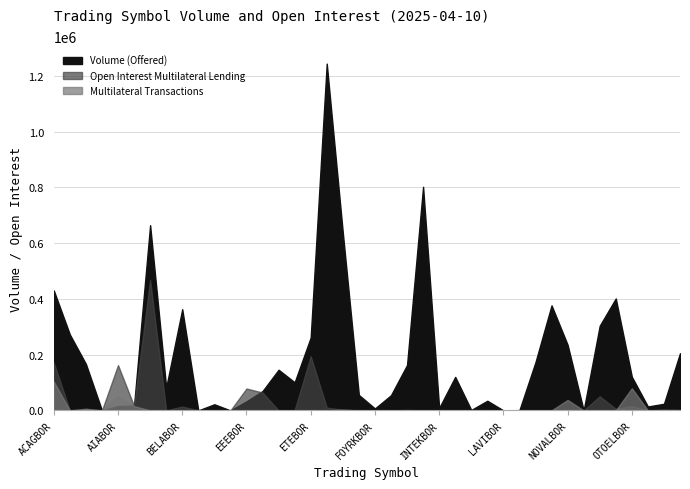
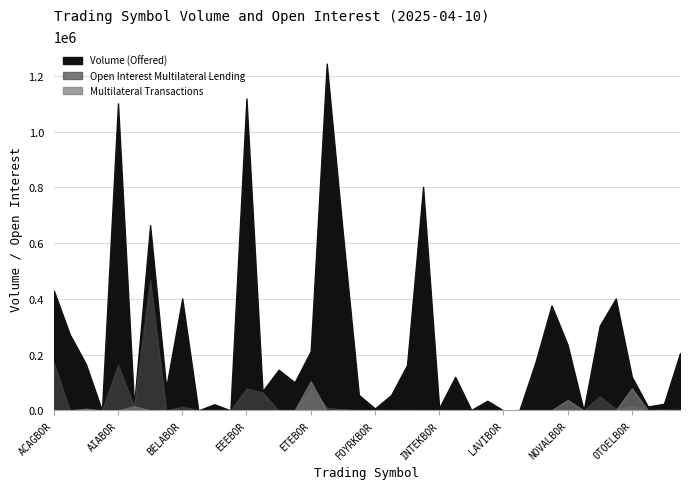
  {
    "Volume (Offered)": {
      "ACAGBOR": 430000,
-     "AIABOR": 20000,
-     "BELABOR": 360000,
-     "EEEBOR": 30000,
-     "ETEBOR": 260000,
+     "AIABOR": 1100000,
+     "BELABOR": 400000,
+     "EEEBOR": 1120000,
+     "ETEBOR": 210000,
      "NOVALBOR": 240000,
      "OTOELBOR": 120000
    },
    "Open Interest Multilateral Lending": {
      "ACAGBOR": 170000,
      "AIABOR": 160000,
      "BELABOR": 10000,
      "EEEBOR": 80000,
-     "ETEBOR": 190000,
+     "ETEBOR": 80000,
      "NOVALBOR": 0,
      "OTOELBOR": 10000
    },
    "Multilateral Transactions": {
-     "ACAGBOR": 100000,
-     "AIABOR": 50000,
+     "ACAGBOR": 0,
+     "AIABOR": 0,
      "BELABOR": 0,
-     "ETEBOR": 0,
+     "ETEBOR": 100000,
      "NOVALBOR": 40000,
      "OTOELBOR": 80000
    }
  }
